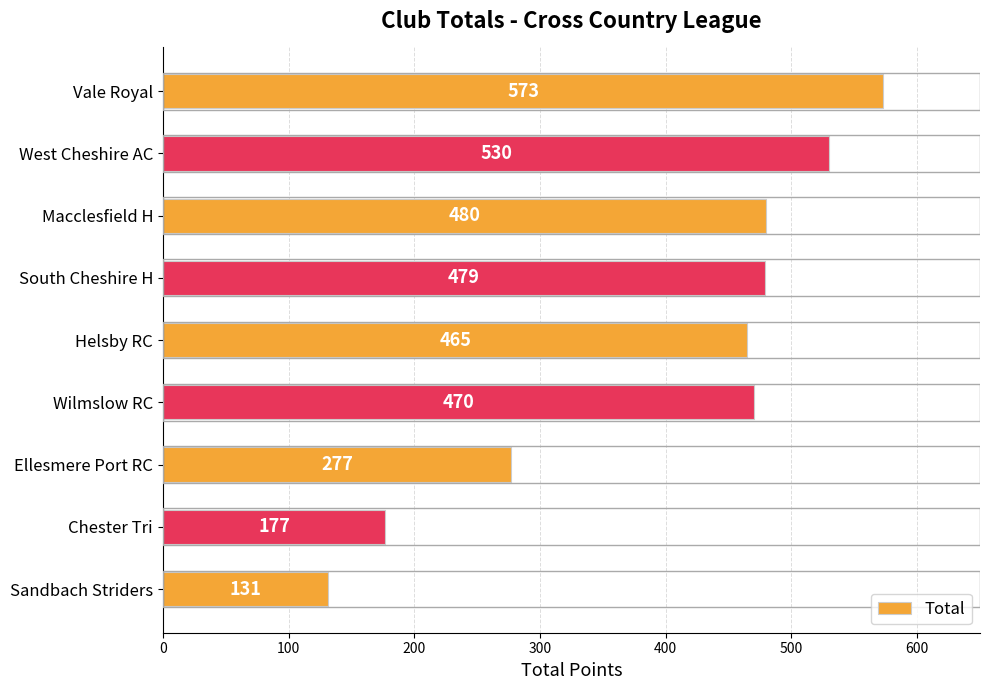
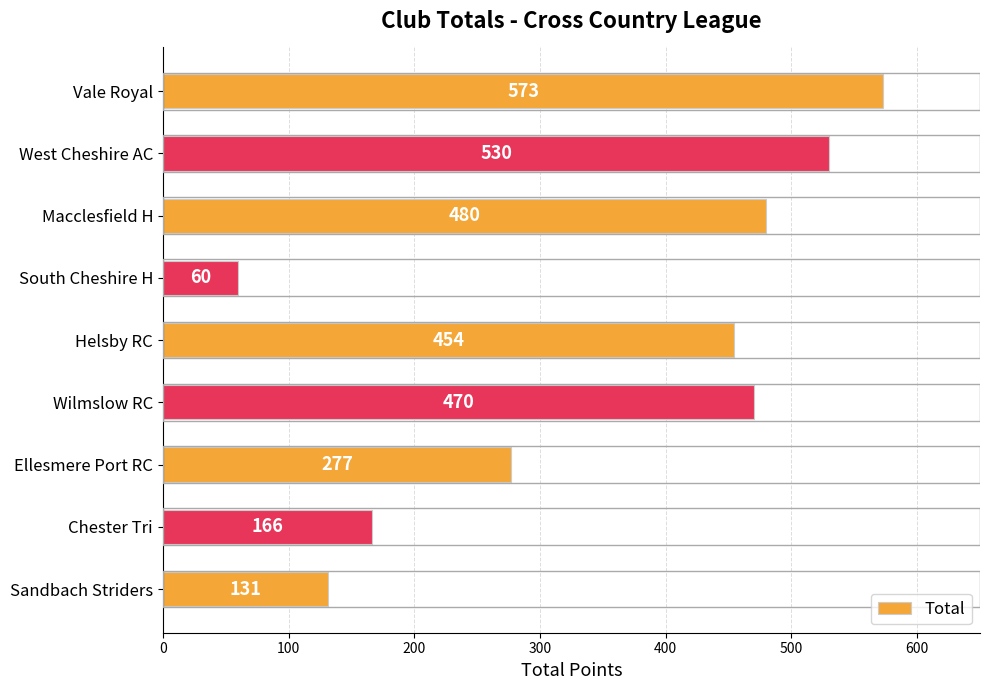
  {
    "Vale Royal": 573,
    "West Cheshire AC": 530,
    "Macclesfield H": 480,
-   "South Cheshire H": 479,
-   "Helsby RC": 465,
+   "South Cheshire H": 60,
+   "Helsby RC": 454,
    "Wilmslow RC": 470,
    "Ellesmere Port RC": 277,
-   "Chester Tri": 177,
+   "Chester Tri": 166,
    "Sandbach Striders": 131
  }
